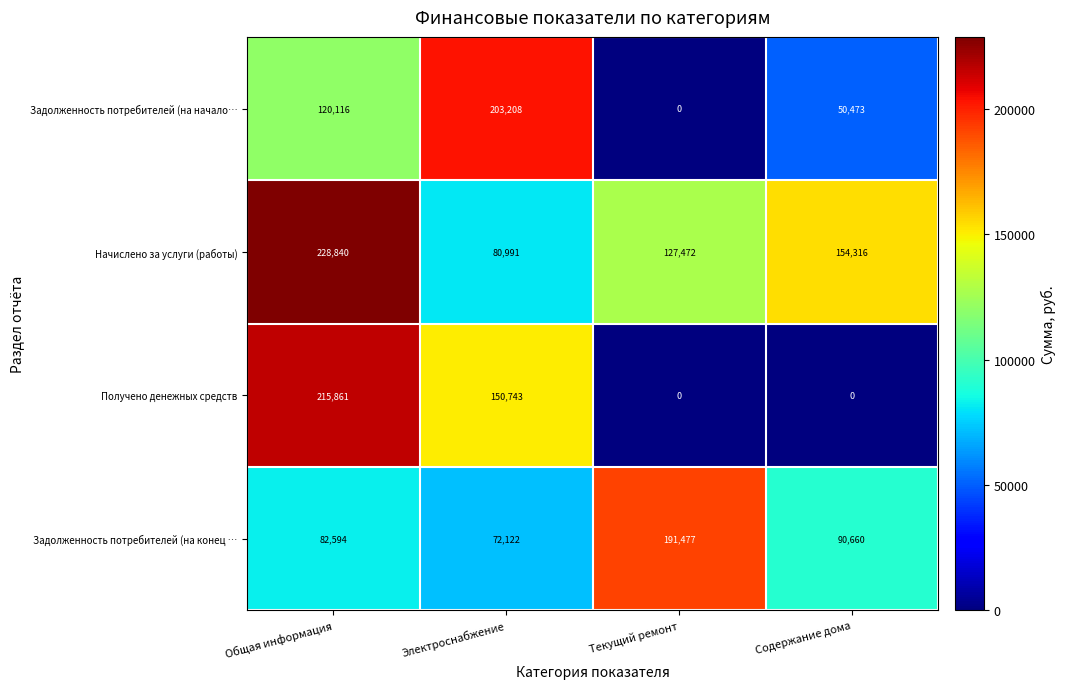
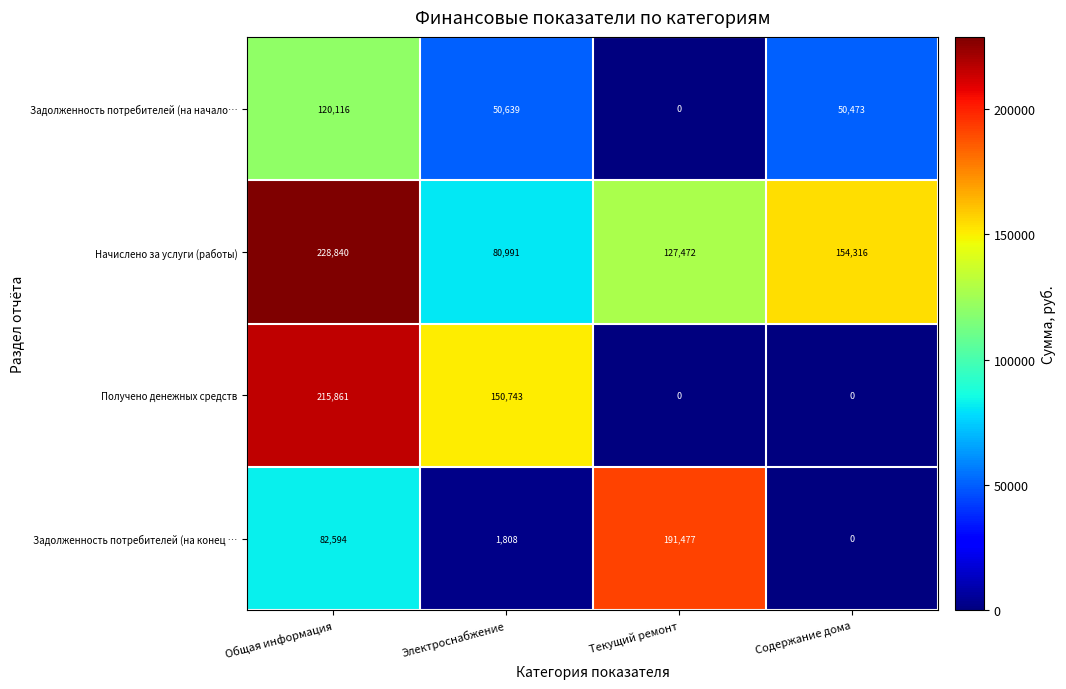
  {
    "Задолженность потребителей (на начало…": {
      "Общая информация": "120,116",
-     "Электроснабжение": "203,208",
+     "Электроснабжение": "50,639",
      "Текущий ремонт": "0",
      "Содержание дома": "50,473"
    },
    "Начислено за услуги (работы)": {
      "Общая информация": "228,840",
      "Электроснабжение": "80,991",
      "Текущий ремонт": "127,472",
      "Содержание дома": "154,316"
    },
    "Получено денежных средств": {
      "Общая информация": "215,861",
      "Электроснабжение": "150,743",
      "Текущий ремонт": "0",
      "Содержание дома": "0"
    },
    "Задолженность потребителей (на конец …": {
      "Общая информация": "82,594",
-     "Электроснабжение": "72,122",
+     "Электроснабжение": "1,808",
      "Текущий ремонт": "191,477",
-     "Содержание дома": "90,660"
+     "Содержание дома": "0"
    }
  }
